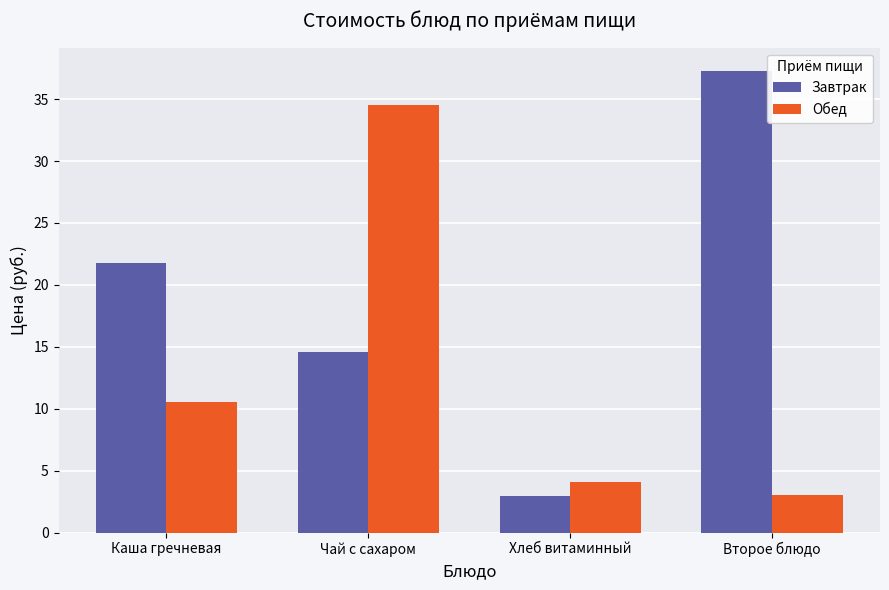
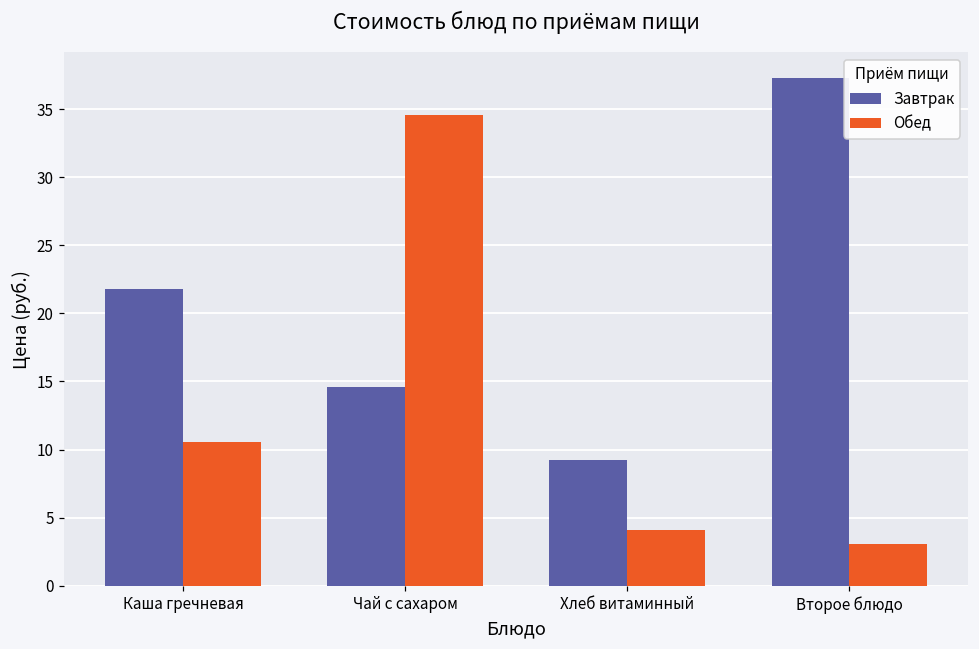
  {
    "Завтрак": {
      "Каша гречневая": 21.8,
      "Чай с сахаром": 14.6,
-     "Хлеб витаминный": 3.0,
+     "Хлеб витаминный": 9.2,
      "Второе блюдо": 37.3
    },
    "Обед": {
      "Каша гречневая": 10.5,
      "Чай с сахаром": 34.6,
      "Хлеб витаминный": 4.1,
      "Второе блюдо": 3.1
    }
  }
